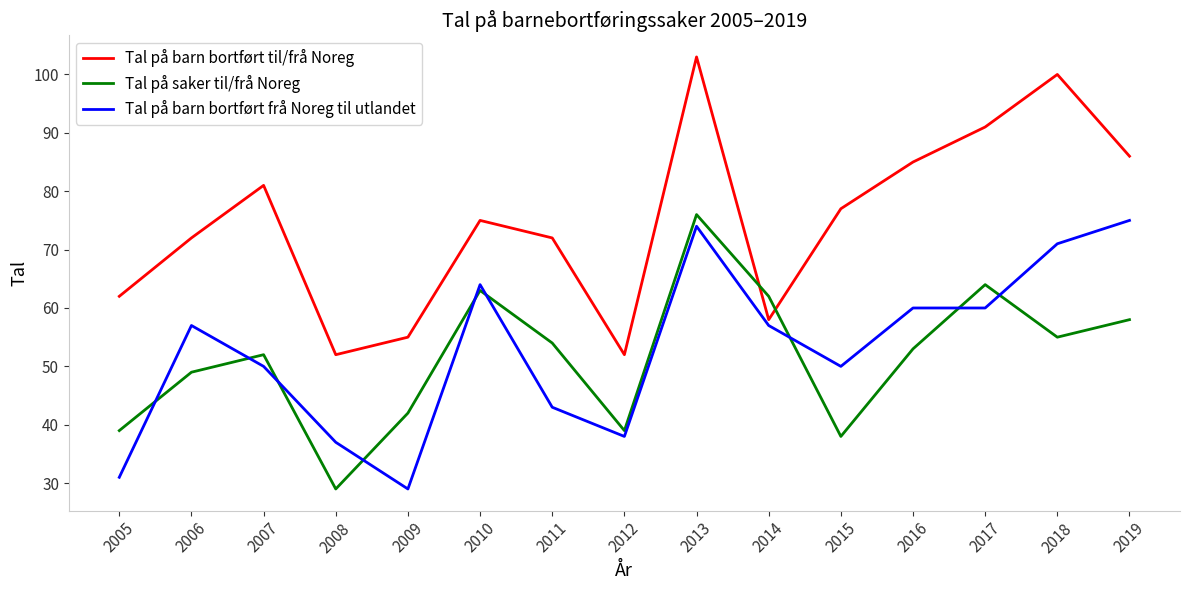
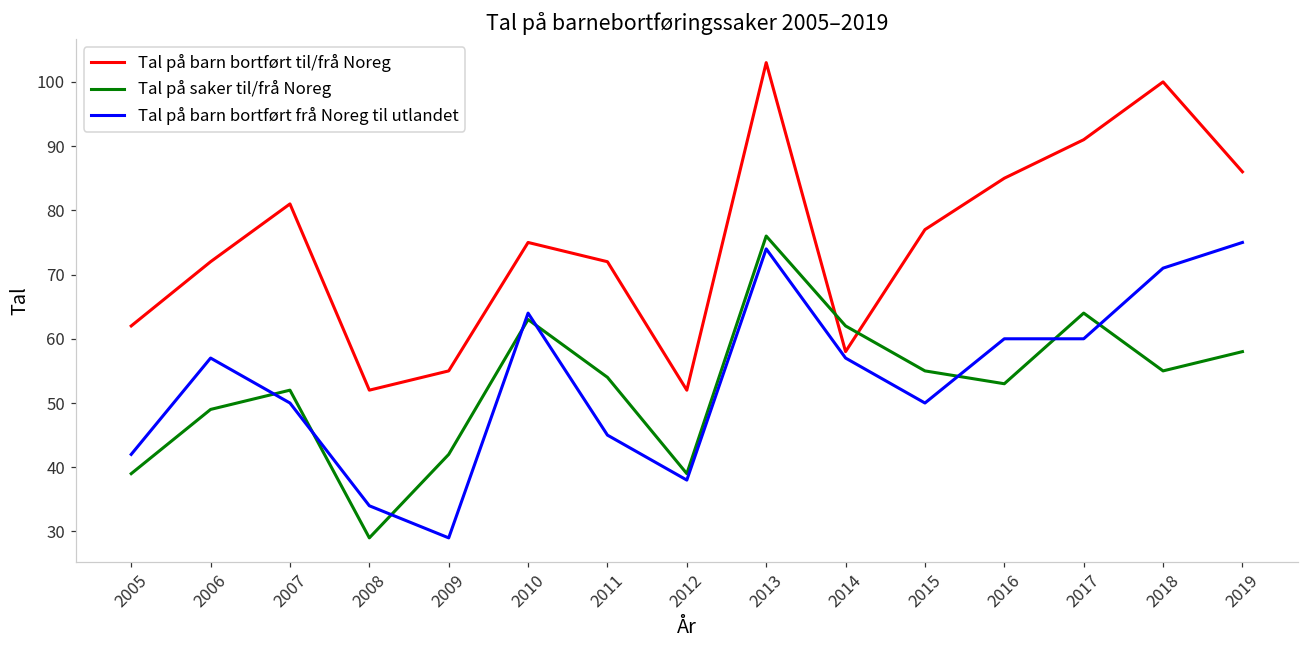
  {
    "Tal på barn bortført til/frå Noreg": {
      "2005": 62,
      "2006": 72,
      "2007": 81,
      "2008": 52,
      "2009": 55,
      "2010": 75,
      "2011": 72,
      "2012": 52,
      "2013": 103,
      "2014": 58,
      "2015": 77,
      "2016": 85,
      "2017": 91,
      "2018": 100,
      "2019": 86
    },
    "Tal på saker til/frå Noreg": {
      "2005": 39,
      "2006": 49,
      "2007": 52,
      "2008": 29,
      "2009": 42,
      "2010": 63,
      "2011": 54,
      "2012": 39,
      "2013": 76,
      "2014": 62,
-     "2015": 38,
+     "2015": 55,
      "2016": 53,
      "2017": 64,
      "2018": 55,
      "2019": 58
    },
    "Tal på barn bortført frå Noreg til utlandet": {
-     "2005": 31,
+     "2005": 42,
      "2006": 57,
      "2007": 50,
-     "2008": 37,
+     "2008": 34,
      "2009": 29,
      "2010": 64,
-     "2011": 43,
+     "2011": 45,
      "2012": 38,
      "2013": 74,
      "2014": 57,
      "2015": 50,
      "2016": 60,
      "2017": 60,
      "2018": 71,
      "2019": 75
    }
  }
